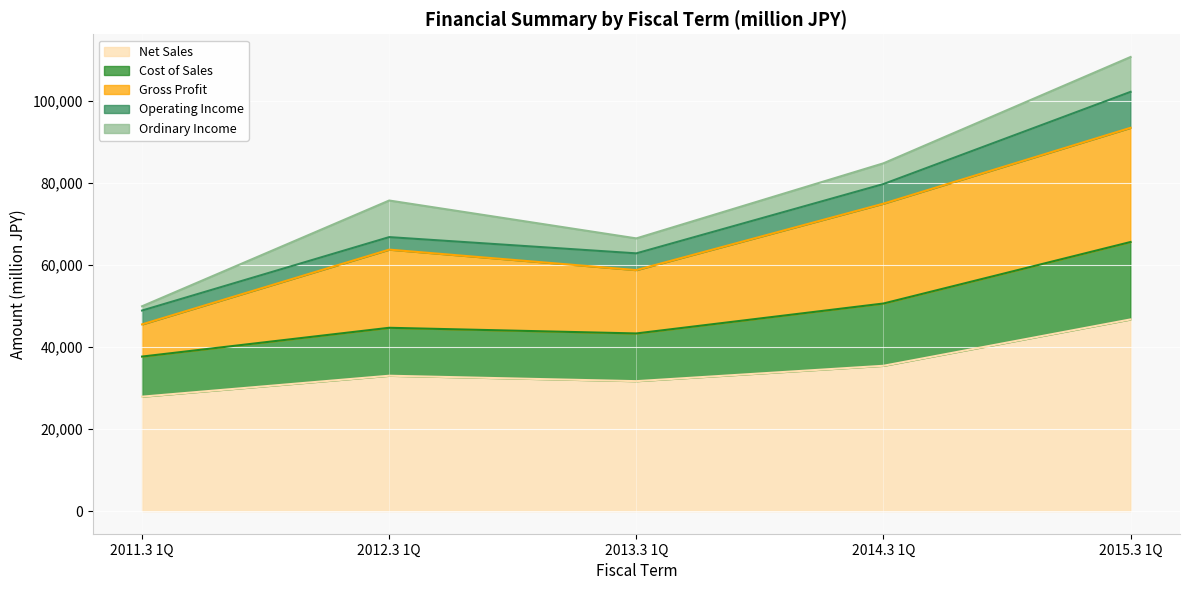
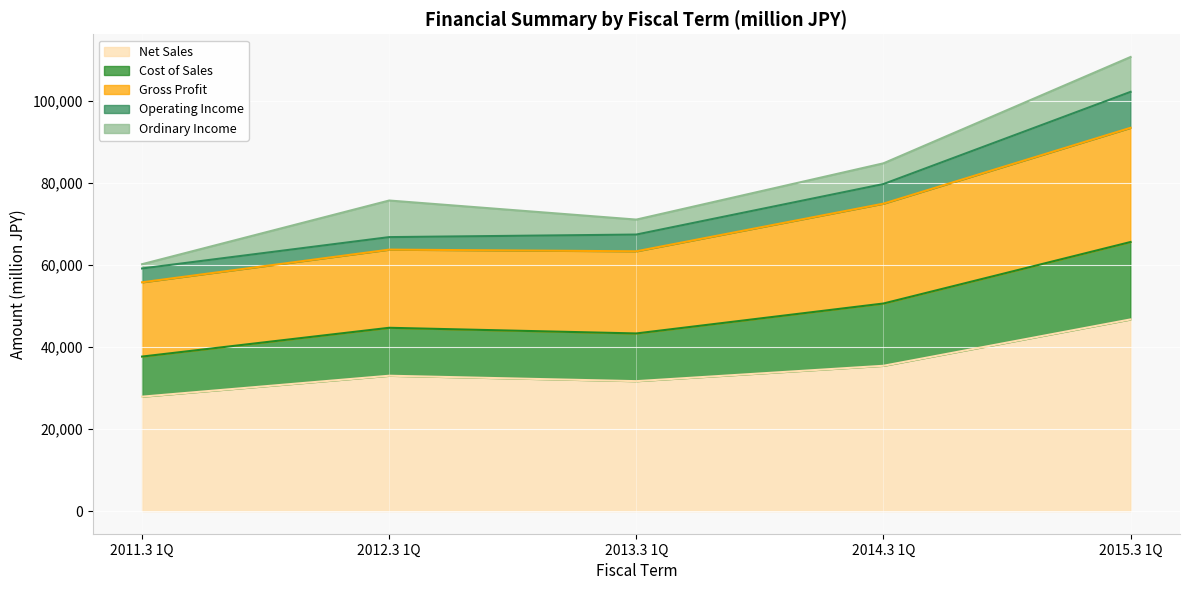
  {
    "Net Sales": {
      "2011.3 1Q": "28,000",
      "2012.3 1Q": "33,000",
      "2013.3 1Q": "32,000",
      "2014.3 1Q": "35,000",
      "2015.3 1Q": "47,000"
    },
    "Gross Profit": {
-     "2011.3 1Q": "8,000",
+     "2011.3 1Q": "18,000",
      "2012.3 1Q": "19,000",
-     "2013.3 1Q": "15,000",
+     "2013.3 1Q": "20,000",
      "2014.3 1Q": "24,000",
      "2015.3 1Q": "28,000"
    },
    "Ordinary Income": {
      "2011.3 1Q": "1,000",
      "2012.3 1Q": "9,000",
      "2013.3 1Q": "4,000",
      "2014.3 1Q": "5,000",
      "2015.3 1Q": "9,000"
    }
  }
